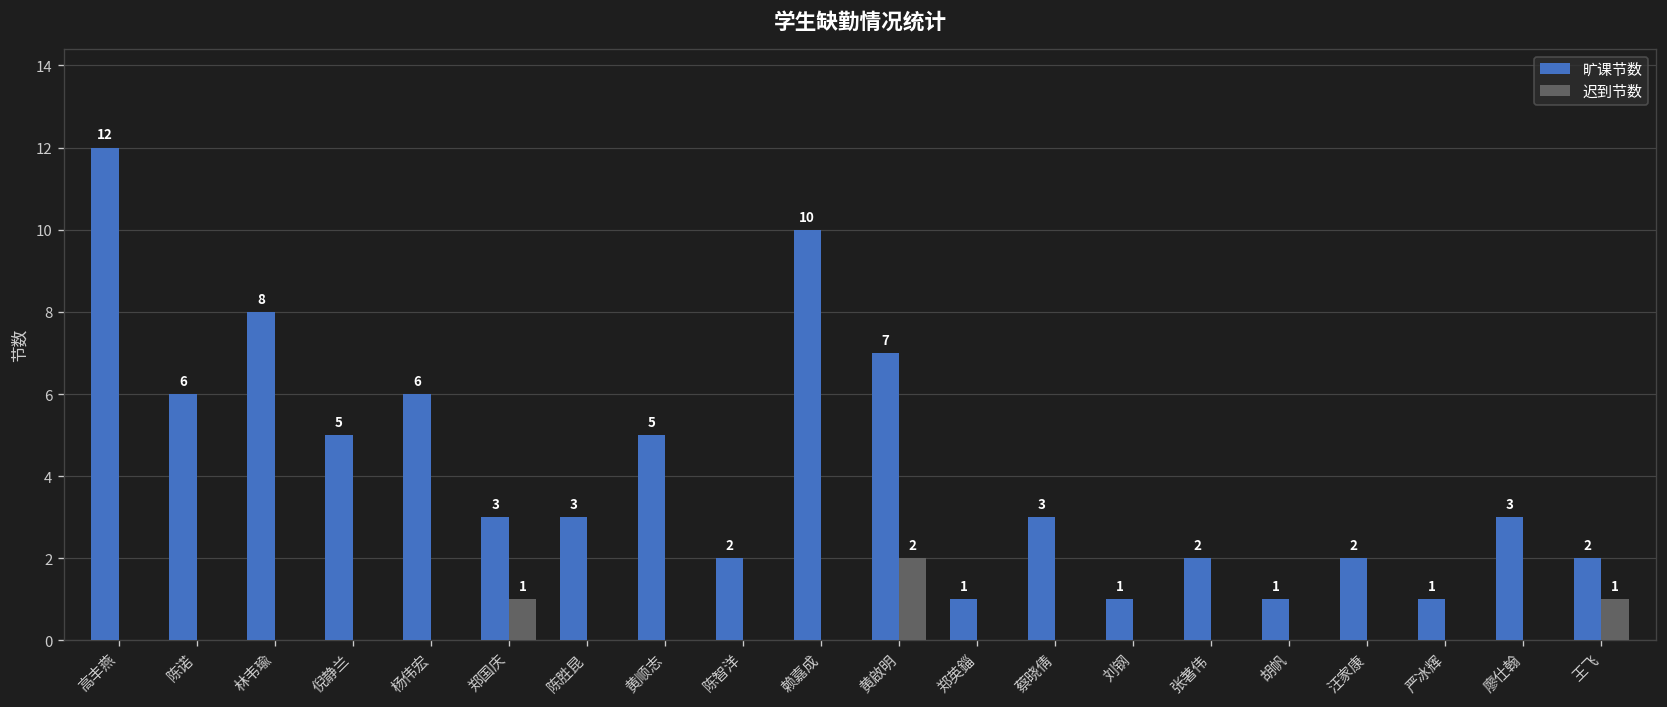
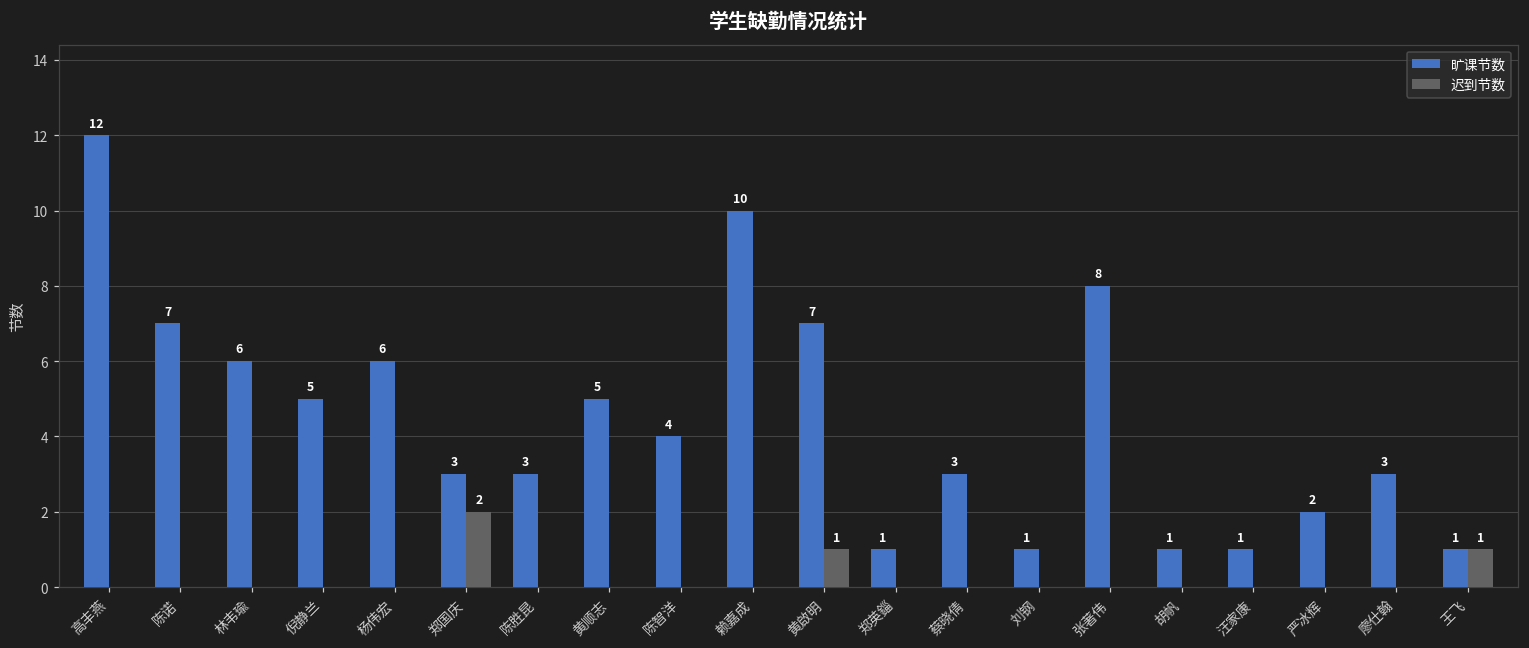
  {
    "旷课节数": {
      "高丰燕": 12,
-     "陈诺": 6,
-     "林韦瑜": 8,
+     "陈诺": 7,
+     "林韦瑜": 6,
      "倪静兰": 5,
      "杨伟宏": 6,
      "郑国庆": 3,
      "陈胜昆": 3,
      "黄顺志": 5,
-     "陈智洋": 2,
+     "陈智洋": 4,
      "赖嘉成": 10,
      "黄啟明": 7,
      "郑英錙": 1,
      "蔡晓倩": 3,
      "刘钢": 1,
-     "张著伟": 2,
+     "张著伟": 8,
      "胡帆": 1,
-     "汪家康": 2,
-     "严冰辉": 1,
+     "汪家康": 1,
+     "严冰辉": 2,
      "廖仕翰": 3,
-     "王飞": 2
+     "王飞": 1
    },
    "迟到节数": {
-     "郑国庆": 1,
-     "黄啟明": 2,
+     "郑国庆": 2,
+     "黄啟明": 1,
      "王飞": 1
    }
  }
